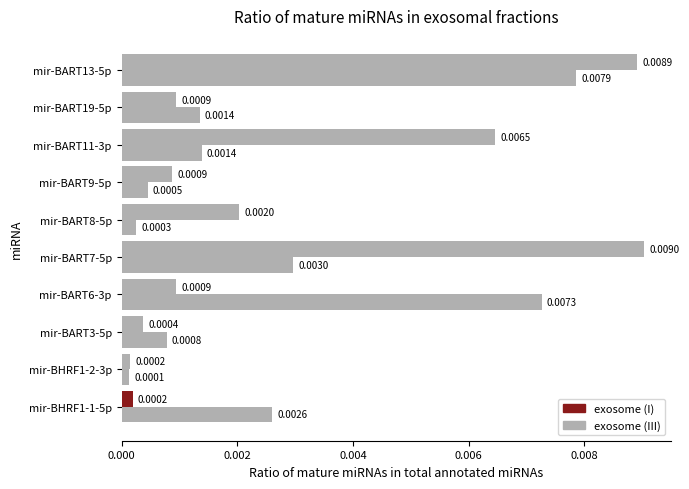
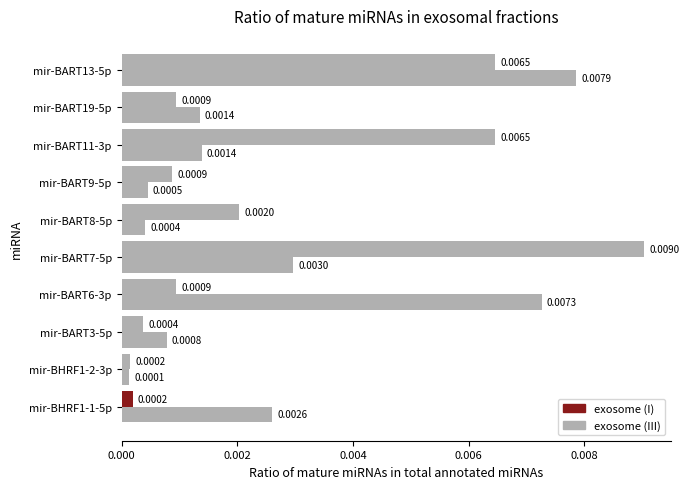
  {
    "exosome (I)": {
-     "mir-BART13-5p": 0.0089,
+     "mir-BART13-5p": 0.0065,
      "mir-BART19-5p": 0.0009,
      "mir-BART11-3p": 0.0065,
      "mir-BART9-5p": 0.0009,
      "mir-BART8-5p": 0.0020,
      "mir-BART7-5p": 0.0090,
      "mir-BART6-3p": 0.0009,
      "mir-BART3-5p": 0.0004,
      "mir-BHRF1-2-3p": 0.0002,
      "mir-BHRF1-1-5p": 0.0002
    },
    "exosome (III)": {
      "mir-BART13-5p": 0.0079,
      "mir-BART19-5p": 0.0014,
      "mir-BART11-3p": 0.0014,
      "mir-BART9-5p": 0.0005,
-     "mir-BART8-5p": 0.0003,
+     "mir-BART8-5p": 0.0004,
      "mir-BART7-5p": 0.0030,
      "mir-BART6-3p": 0.0073,
      "mir-BART3-5p": 0.0008,
      "mir-BHRF1-2-3p": 0.0001,
      "mir-BHRF1-1-5p": 0.0026
    }
  }
